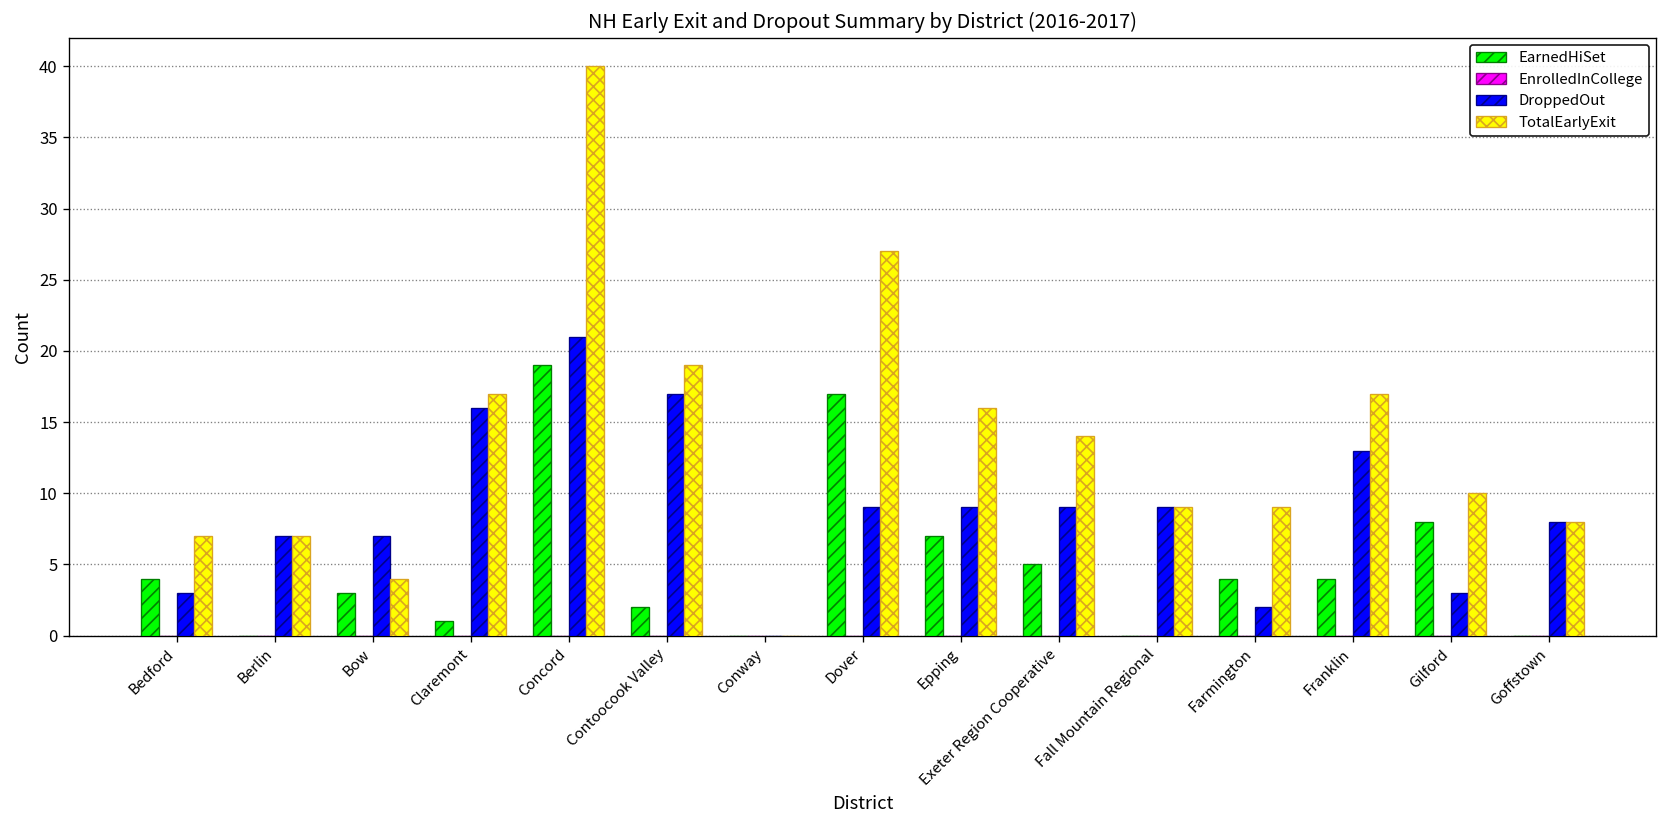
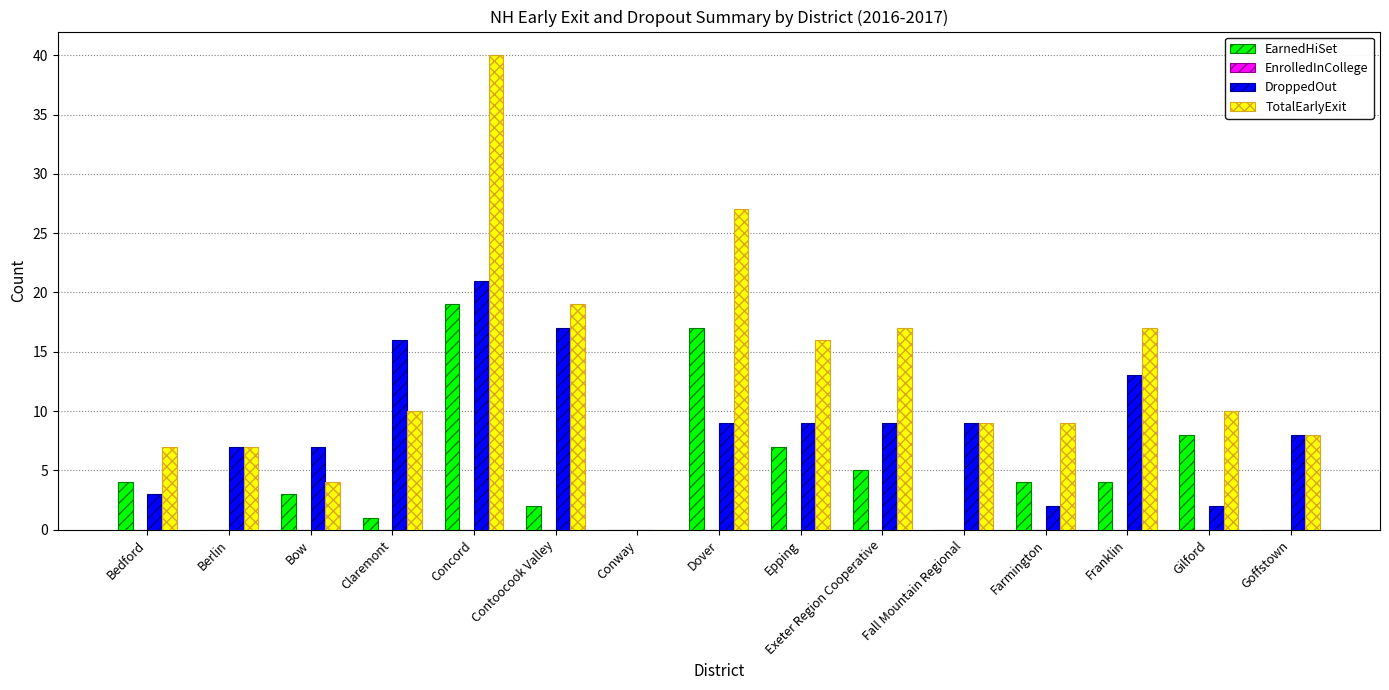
  {
    "EarnedHiSet": {
      "Bedford": 4,
      "Berlin": 0,
      "Bow": 3,
      "Claremont": 1,
      "Concord": 19,
      "Contoocook Valley": 2,
      "Conway": 0,
      "Dover": 17,
      "Epping": 7,
      "Exeter Region Cooperative": 5,
      "Fall Mountain Regional": 0,
      "Farmington": 4,
      "Franklin": 4,
      "Gilford": 8,
      "Goffstown": 0
    },
    "EnrolledInCollege": {
      "Bedford": 0,
      "Berlin": 0,
      "Bow": 0,
      "Claremont": 0,
      "Concord": 0,
      "Contoocook Valley": 0,
      "Conway": 0,
      "Dover": 0,
      "Epping": 0,
      "Exeter Region Cooperative": 0,
      "Fall Mountain Regional": 0,
      "Farmington": 0,
      "Franklin": 0,
      "Gilford": 0,
      "Goffstown": 0
    },
    "DroppedOut": {
      "Bedford": 3,
      "Berlin": 7,
      "Bow": 7,
      "Claremont": 16,
      "Concord": 21,
      "Contoocook Valley": 17,
      "Conway": 0,
      "Dover": 9,
      "Epping": 9,
      "Exeter Region Cooperative": 9,
      "Fall Mountain Regional": 9,
      "Farmington": 2,
      "Franklin": 13,
-     "Gilford": 3,
+     "Gilford": 2,
      "Goffstown": 8
    },
    "TotalEarlyExit": {
      "Bedford": 7,
      "Berlin": 7,
      "Bow": 4,
-     "Claremont": 17,
+     "Claremont": 10,
      "Concord": 40,
      "Contoocook Valley": 19,
      "Conway": 0,
      "Dover": 27,
      "Epping": 16,
-     "Exeter Region Cooperative": 14,
+     "Exeter Region Cooperative": 17,
      "Fall Mountain Regional": 9,
      "Farmington": 9,
      "Franklin": 17,
      "Gilford": 10,
      "Goffstown": 8
    }
  }
